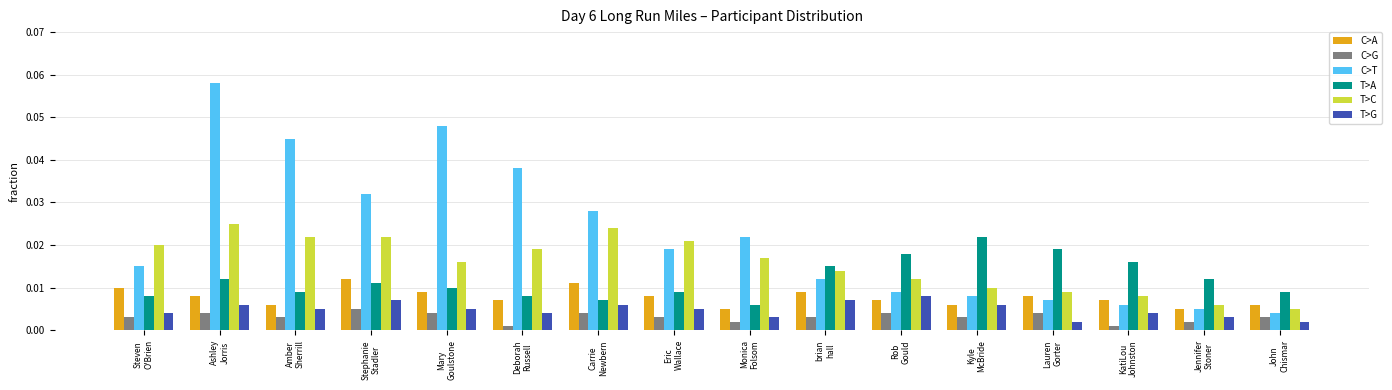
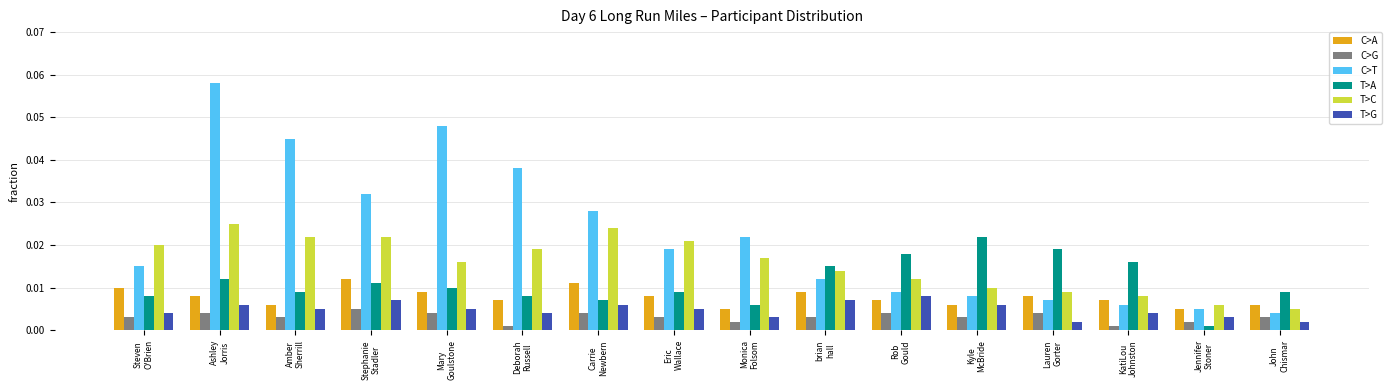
  {
    "C>A": {
      "Steven O'Brien": 0.010,
      "Ashley Jorris": 0.008,
      "Amber Sherrill": 0.006,
      "Stephanie Stadler": 0.012,
      "Mary Goulstone": 0.009,
      "Deborah Russell": 0.007,
      "Carrie Newbern": 0.011,
      "Eric Wallace": 0.008,
      "Monica Folsom": 0.005,
      "brian hall": 0.009,
      "Rob Gould": 0.007,
      "Kyle McBride": 0.006,
      "Lauren Gorter": 0.008,
      "KatiLou Johnston": 0.007,
      "Jennifer Stoner": 0.005,
      "John Chismar": 0.006
    },
    "C>G": {
      "Steven O'Brien": 0.003,
      "Ashley Jorris": 0.004,
      "Amber Sherrill": 0.003,
      "Stephanie Stadler": 0.005,
      "Mary Goulstone": 0.004,
      "Deborah Russell": 0.001,
      "Carrie Newbern": 0.004,
      "Eric Wallace": 0.003,
      "Monica Folsom": 0.002,
      "brian hall": 0.003,
      "Rob Gould": 0.004,
      "Kyle McBride": 0.003,
      "Lauren Gorter": 0.004,
      "KatiLou Johnston": 0.001,
      "Jennifer Stoner": 0.002,
      "John Chismar": 0.003
    },
    "C>T": {
      "Steven O'Brien": 0.015,
      "Ashley Jorris": 0.058,
      "Amber Sherrill": 0.045,
      "Stephanie Stadler": 0.032,
      "Mary Goulstone": 0.048,
      "Deborah Russell": 0.038,
      "Carrie Newbern": 0.028,
      "Eric Wallace": 0.019,
      "Monica Folsom": 0.022,
      "brian hall": 0.012,
      "Rob Gould": 0.009,
      "Kyle McBride": 0.008,
      "Lauren Gorter": 0.007,
      "KatiLou Johnston": 0.006,
      "Jennifer Stoner": 0.005,
      "John Chismar": 0.004
    },
    "T>A": {
      "Steven O'Brien": 0.008,
      "Ashley Jorris": 0.012,
      "Amber Sherrill": 0.009,
      "Stephanie Stadler": 0.011,
      "Mary Goulstone": 0.010,
      "Deborah Russell": 0.008,
      "Carrie Newbern": 0.007,
      "Eric Wallace": 0.009,
      "Monica Folsom": 0.006,
      "brian hall": 0.015,
      "Rob Gould": 0.018,
      "Kyle McBride": 0.022,
      "Lauren Gorter": 0.019,
      "KatiLou Johnston": 0.016,
-     "Jennifer Stoner": 0.012,
+     "Jennifer Stoner": 0.001,
      "John Chismar": 0.009
    },
    "T>C": {
      "Steven O'Brien": 0.020,
      "Ashley Jorris": 0.025,
      "Amber Sherrill": 0.022,
      "Stephanie Stadler": 0.022,
      "Mary Goulstone": 0.016,
      "Deborah Russell": 0.019,
      "Carrie Newbern": 0.024,
      "Eric Wallace": 0.021,
      "Monica Folsom": 0.017,
      "brian hall": 0.014,
      "Rob Gould": 0.012,
      "Kyle McBride": 0.010,
      "Lauren Gorter": 0.009,
      "KatiLou Johnston": 0.008,
      "Jennifer Stoner": 0.006,
      "John Chismar": 0.005
    },
    "T>G": {
      "Steven O'Brien": 0.004,
      "Ashley Jorris": 0.006,
      "Amber Sherrill": 0.005,
      "Stephanie Stadler": 0.007,
      "Mary Goulstone": 0.005,
      "Deborah Russell": 0.004,
      "Carrie Newbern": 0.006,
      "Eric Wallace": 0.005,
      "Monica Folsom": 0.003,
      "brian hall": 0.007,
      "Rob Gould": 0.008,
      "Kyle McBride": 0.006,
      "Lauren Gorter": 0.002,
      "KatiLou Johnston": 0.004,
      "Jennifer Stoner": 0.003,
      "John Chismar": 0.002
    }
  }
